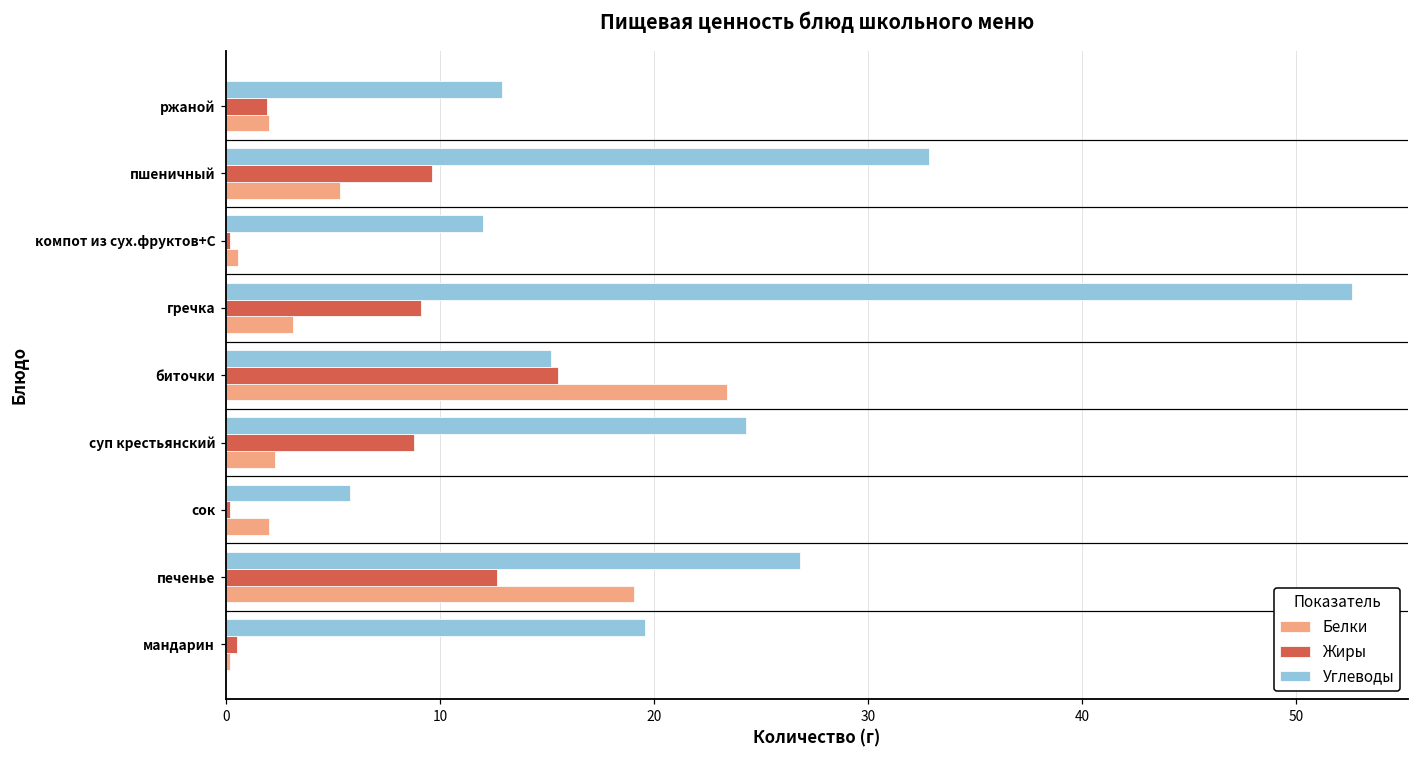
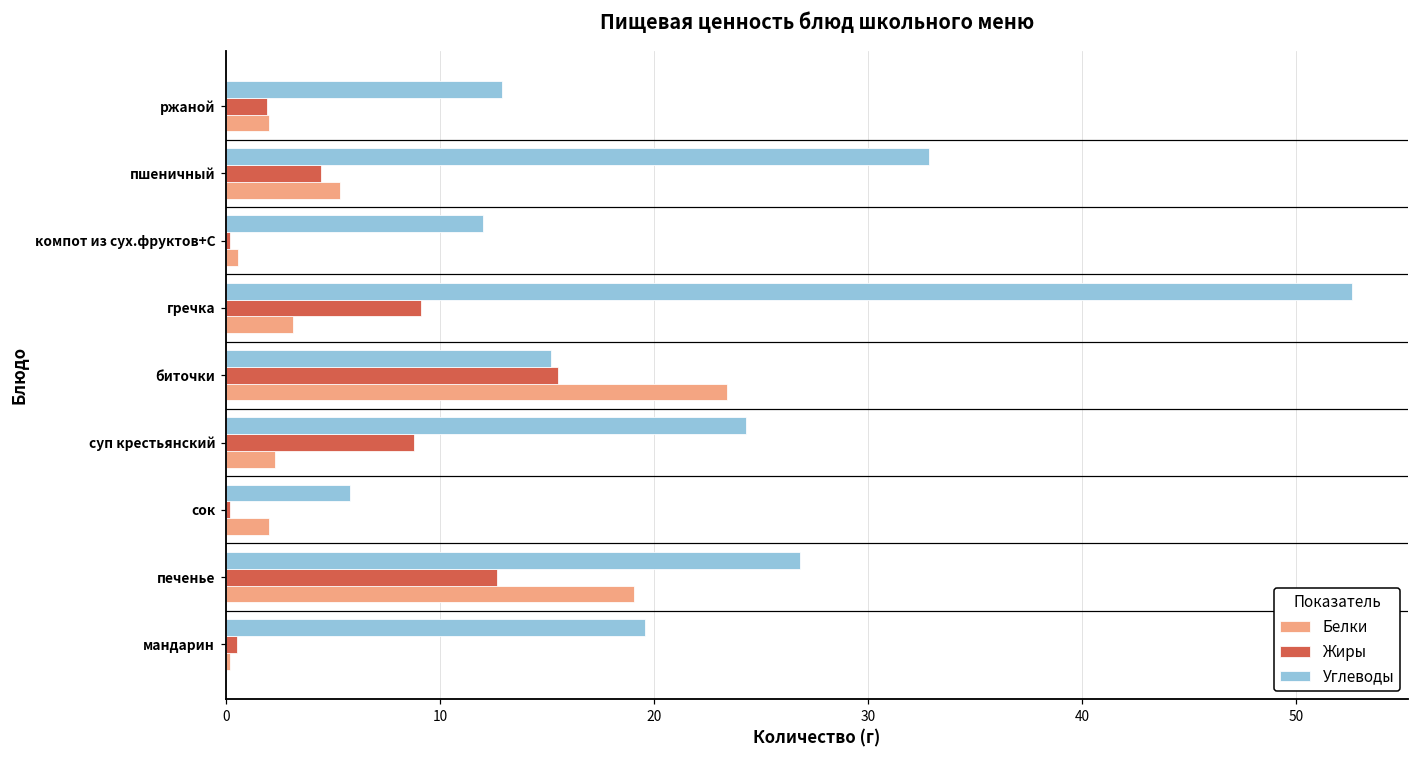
  {
    "Белки": {
      "ржаной": 2.0,
      "пшеничный": 5.3,
      "компот из сух.фруктов+С": 0.6,
      "гречка": 3.1,
      "биточки": 23.4,
      "суп крестьянский": 2.3,
      "сок": 2.0,
      "печенье": 19.1,
      "мандарин": 0.2
    },
    "Жиры": {
      "ржаной": 1.9,
-     "пшеничный": 9.6,
+     "пшеничный": 4.4,
      "компот из сух.фруктов+С": 0.2,
      "гречка": 9.1,
      "биточки": 15.5,
      "суп крестьянский": 8.8,
      "сок": 0.2,
      "печенье": 12.7,
      "мандарин": 0.5
    },
    "Углеводы": {
      "ржаной": 12.9,
      "пшеничный": 32.9,
      "компот из сух.фруктов+С": 12.0,
      "гречка": 52.6,
      "биточки": 15.2,
      "суп крестьянский": 24.3,
      "сок": 5.8,
      "печенье": 26.8,
      "мандарин": 19.6
    }
  }
